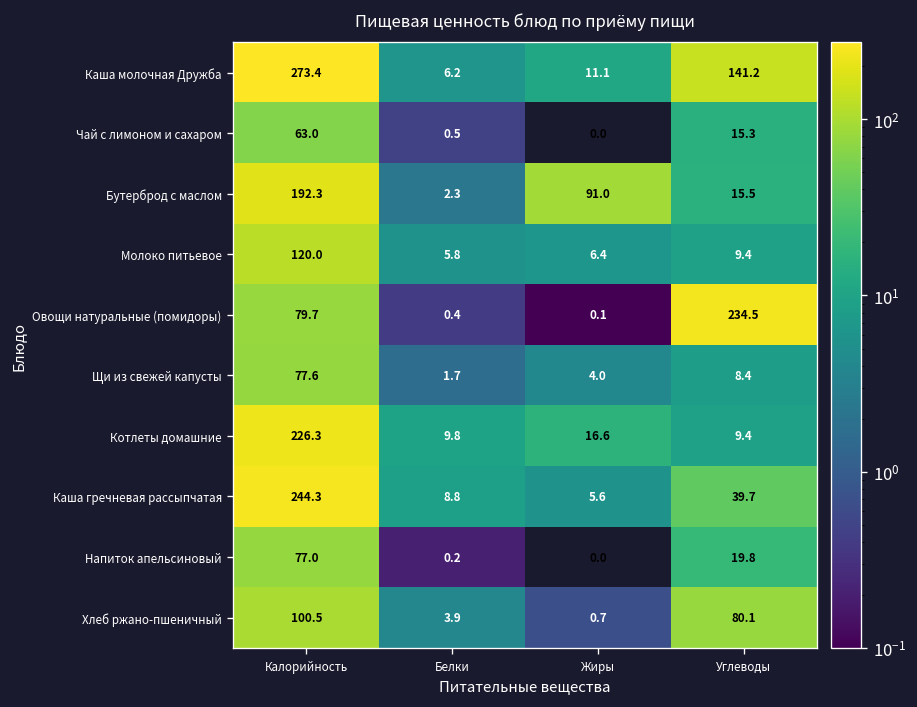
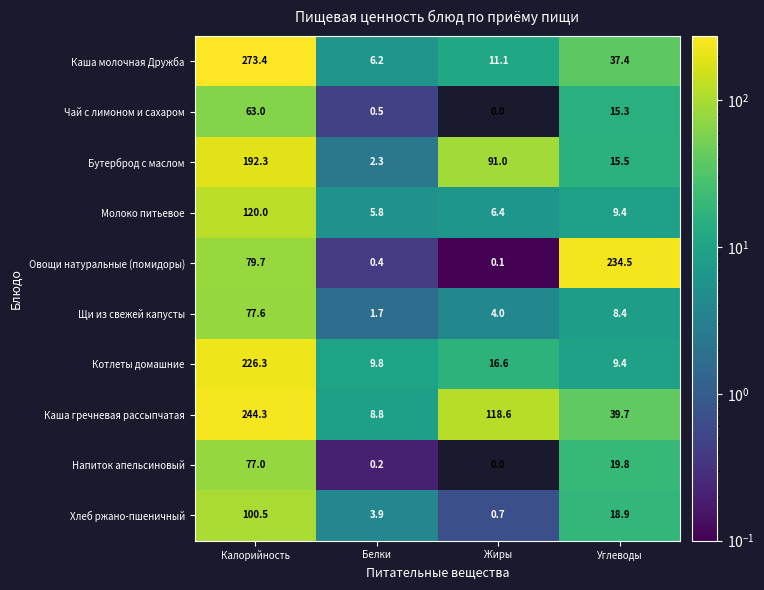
  {
    "Каша молочная Дружба": {
      "Калорийность": 273.4,
      "Белки": 6.2,
      "Жиры": 11.1,
-     "Углеводы": 141.2
+     "Углеводы": 37.4
    },
    "Чай с лимоном и сахаром": {
      "Калорийность": 63.0,
      "Белки": 0.5,
      "Углеводы": 15.3
    },
    "Бутерброд с маслом": {
      "Калорийность": 192.3,
      "Белки": 2.3,
      "Жиры": 91.0,
      "Углеводы": 15.5
    },
    "Молоко питьевое": {
      "Калорийность": 120.0,
      "Белки": 5.8,
      "Жиры": 6.4,
      "Углеводы": 9.4
    },
    "Овощи натуральные (помидоры)": {
      "Калорийность": 79.7,
      "Белки": 0.4,
      "Жиры": 0.1,
      "Углеводы": 234.5
    },
    "Щи из свежей капусты": {
      "Калорийность": 77.6,
      "Белки": 1.7,
      "Жиры": 4.0,
      "Углеводы": 8.4
    },
    "Котлеты домашние": {
      "Калорийность": 226.3,
      "Белки": 9.8,
      "Жиры": 16.6,
      "Углеводы": 9.4
    },
    "Каша гречневая рассыпчатая": {
      "Калорийность": 244.3,
      "Белки": 8.8,
-     "Жиры": 5.6,
+     "Жиры": 118.6,
      "Углеводы": 39.7
    },
    "Напиток апельсиновый": {
      "Калорийность": 77.0,
      "Белки": 0.2,
      "Углеводы": 19.8
    },
    "Хлеб ржано-пшеничный": {
      "Калорийность": 100.5,
      "Белки": 3.9,
      "Жиры": 0.7,
-     "Углеводы": 80.1
+     "Углеводы": 18.9
    }
  }
